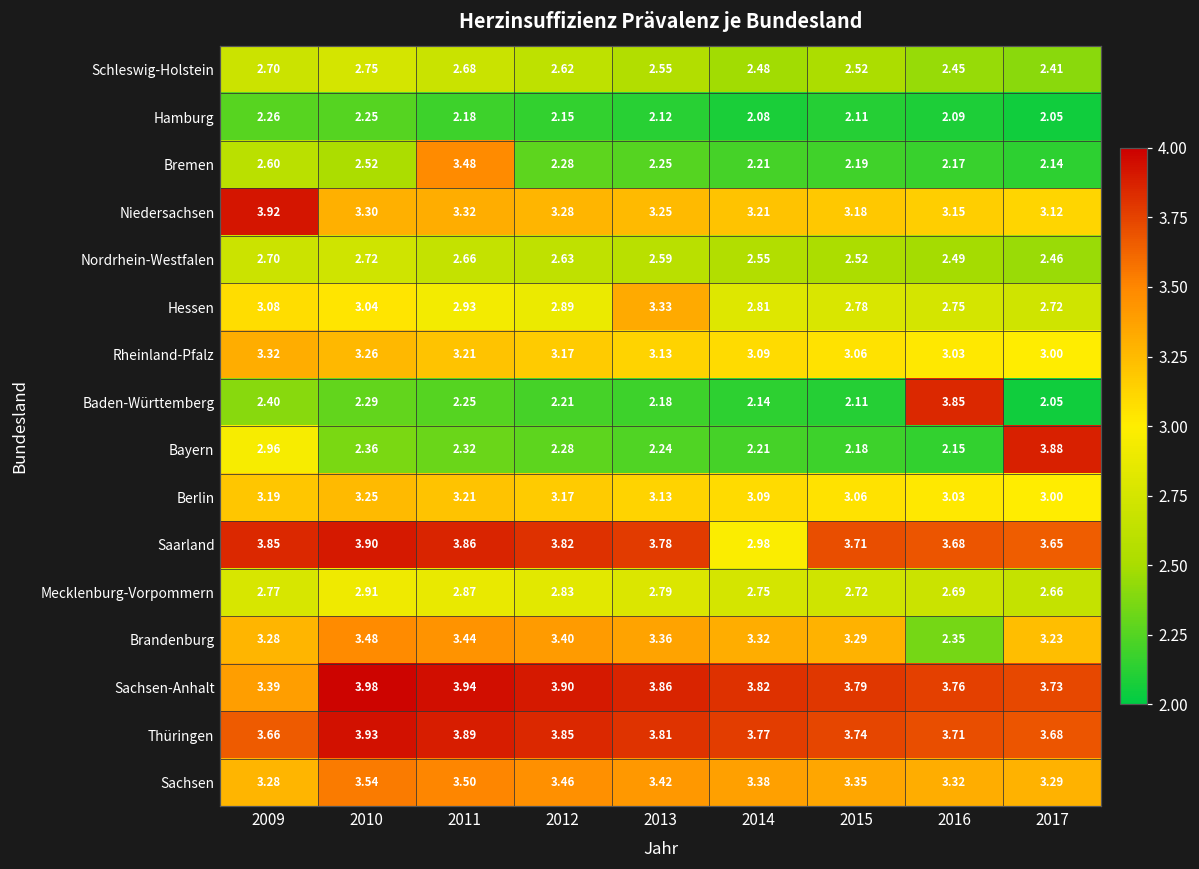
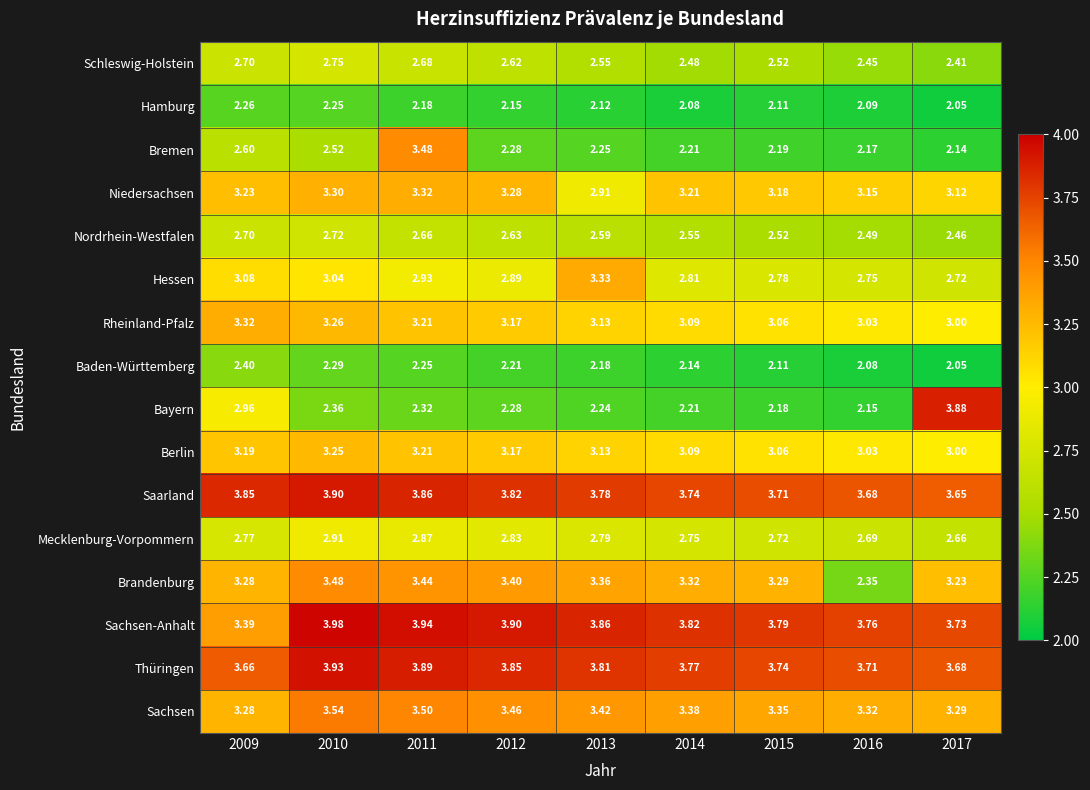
  {
    "Schleswig-Holstein": {
      "2009": 2.70,
      "2010": 2.75,
      "2011": 2.68,
      "2012": 2.62,
      "2013": 2.55,
      "2014": 2.48,
      "2015": 2.52,
      "2016": 2.45,
      "2017": 2.41
    },
    "Hamburg": {
      "2009": 2.26,
      "2010": 2.25,
      "2011": 2.18,
      "2012": 2.15,
      "2013": 2.12,
      "2014": 2.08,
      "2015": 2.11,
      "2016": 2.09,
      "2017": 2.05
    },
    "Bremen": {
      "2009": 2.60,
      "2010": 2.52,
      "2011": 3.48,
      "2012": 2.28,
      "2013": 2.25,
      "2014": 2.21,
      "2015": 2.19,
      "2016": 2.17,
      "2017": 2.14
    },
    "Niedersachsen": {
-     "2009": 3.92,
+     "2009": 3.23,
      "2010": 3.30,
      "2011": 3.32,
      "2012": 3.28,
-     "2013": 3.25,
+     "2013": 2.91,
      "2014": 3.21,
      "2015": 3.18,
      "2016": 3.15,
      "2017": 3.12
    },
    "Nordrhein-Westfalen": {
      "2009": 2.70,
      "2010": 2.72,
      "2011": 2.66,
      "2012": 2.63,
      "2013": 2.59,
      "2014": 2.55,
      "2015": 2.52,
      "2016": 2.49,
      "2017": 2.46
    },
    "Hessen": {
      "2009": 3.08,
      "2010": 3.04,
      "2011": 2.93,
      "2012": 2.89,
      "2013": 3.33,
      "2014": 2.81,
      "2015": 2.78,
      "2016": 2.75,
      "2017": 2.72
    },
    "Rheinland-Pfalz": {
      "2009": 3.32,
      "2010": 3.26,
      "2011": 3.21,
      "2012": 3.17,
      "2013": 3.13,
      "2014": 3.09,
      "2015": 3.06,
      "2016": 3.03,
      "2017": 3.00
    },
    "Baden-Württemberg": {
      "2009": 2.40,
      "2010": 2.29,
      "2011": 2.25,
      "2012": 2.21,
      "2013": 2.18,
      "2014": 2.14,
      "2015": 2.11,
-     "2016": 3.85,
+     "2016": 2.08,
      "2017": 2.05
    },
    "Bayern": {
      "2009": 2.96,
      "2010": 2.36,
      "2011": 2.32,
      "2012": 2.28,
      "2013": 2.24,
      "2014": 2.21,
      "2015": 2.18,
      "2016": 2.15,
      "2017": 3.88
    },
    "Berlin": {
      "2009": 3.19,
      "2010": 3.25,
      "2011": 3.21,
      "2012": 3.17,
      "2013": 3.13,
      "2014": 3.09,
      "2015": 3.06,
      "2016": 3.03,
      "2017": 3.00
    },
    "Saarland": {
      "2009": 3.85,
      "2010": 3.90,
      "2011": 3.86,
      "2012": 3.82,
      "2013": 3.78,
-     "2014": 2.98,
+     "2014": 3.74,
      "2015": 3.71,
      "2016": 3.68,
      "2017": 3.65
    },
    "Mecklenburg-Vorpommern": {
      "2009": 2.77,
      "2010": 2.91,
      "2011": 2.87,
      "2012": 2.83,
      "2013": 2.79,
      "2014": 2.75,
      "2015": 2.72,
      "2016": 2.69,
      "2017": 2.66
    },
    "Brandenburg": {
      "2009": 3.28,
      "2010": 3.48,
      "2011": 3.44,
      "2012": 3.40,
      "2013": 3.36,
      "2014": 3.32,
      "2015": 3.29,
      "2016": 2.35,
      "2017": 3.23
    },
    "Sachsen-Anhalt": {
      "2009": 3.39,
      "2010": 3.98,
      "2011": 3.94,
      "2012": 3.90,
      "2013": 3.86,
      "2014": 3.82,
      "2015": 3.79,
      "2016": 3.76,
      "2017": 3.73
    },
    "Thüringen": {
      "2009": 3.66,
      "2010": 3.93,
      "2011": 3.89,
      "2012": 3.85,
      "2013": 3.81,
      "2014": 3.77,
      "2015": 3.74,
      "2016": 3.71,
      "2017": 3.68
    },
    "Sachsen": {
      "2009": 3.28,
      "2010": 3.54,
      "2011": 3.50,
      "2012": 3.46,
      "2013": 3.42,
      "2014": 3.38,
      "2015": 3.35,
      "2016": 3.32,
      "2017": 3.29
    }
  }
